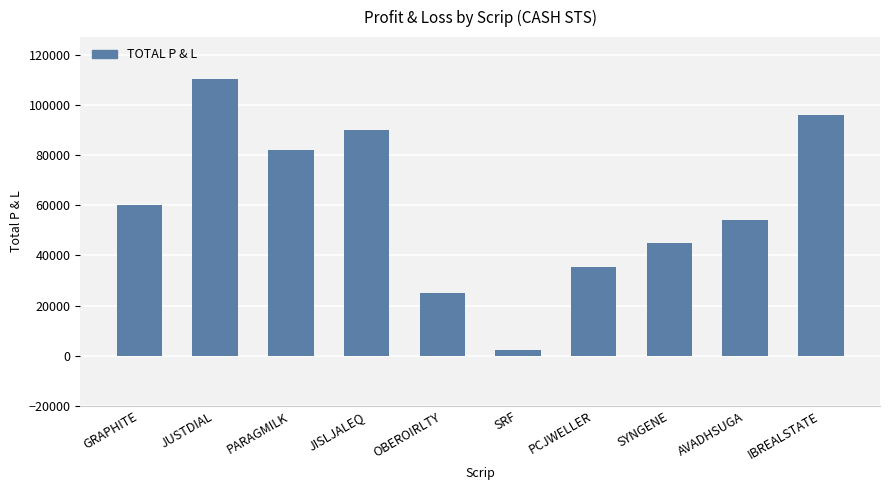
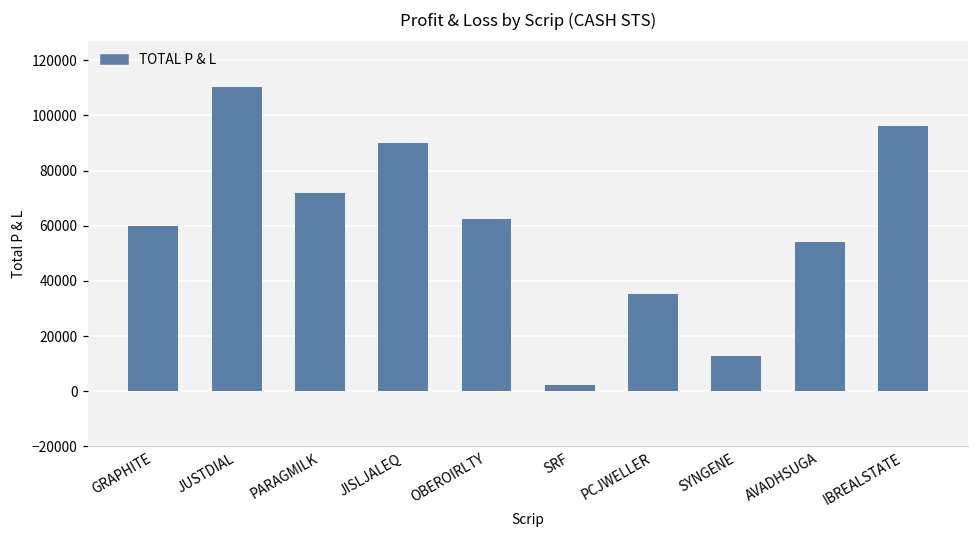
  {
    "GRAPHITE": 60000,
    "JUSTDIAL": 110000,
-   "PARAGMILK": 82000,
+   "PARAGMILK": 72000,
    "JISLJALEQ": 90000,
-   "OBEROIRLTY": 25000,
+   "OBEROIRLTY": 63000,
    "SRF": 2000,
    "PCJWELLER": 35000,
-   "SYNGENE": 45000,
+   "SYNGENE": 13000,
    "AVADHSUGA": 54000,
    "IBREALSTATE": 96000
  }
